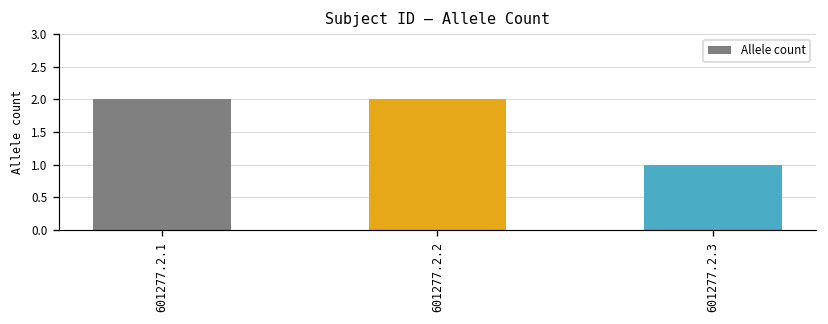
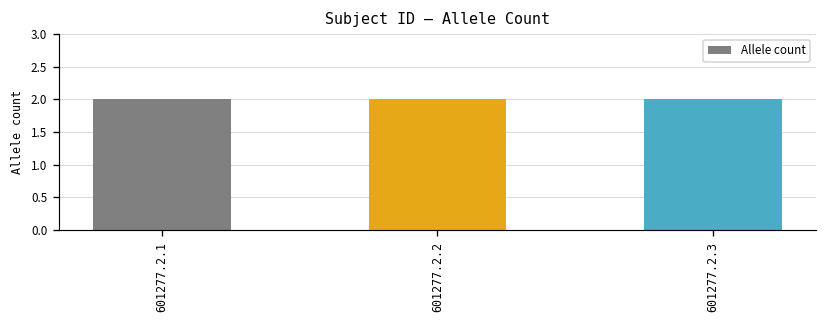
  {
    "601277.2.1": 2,
    "601277.2.2": 2,
-   "601277.2.3": 1
+   "601277.2.3": 2
  }
